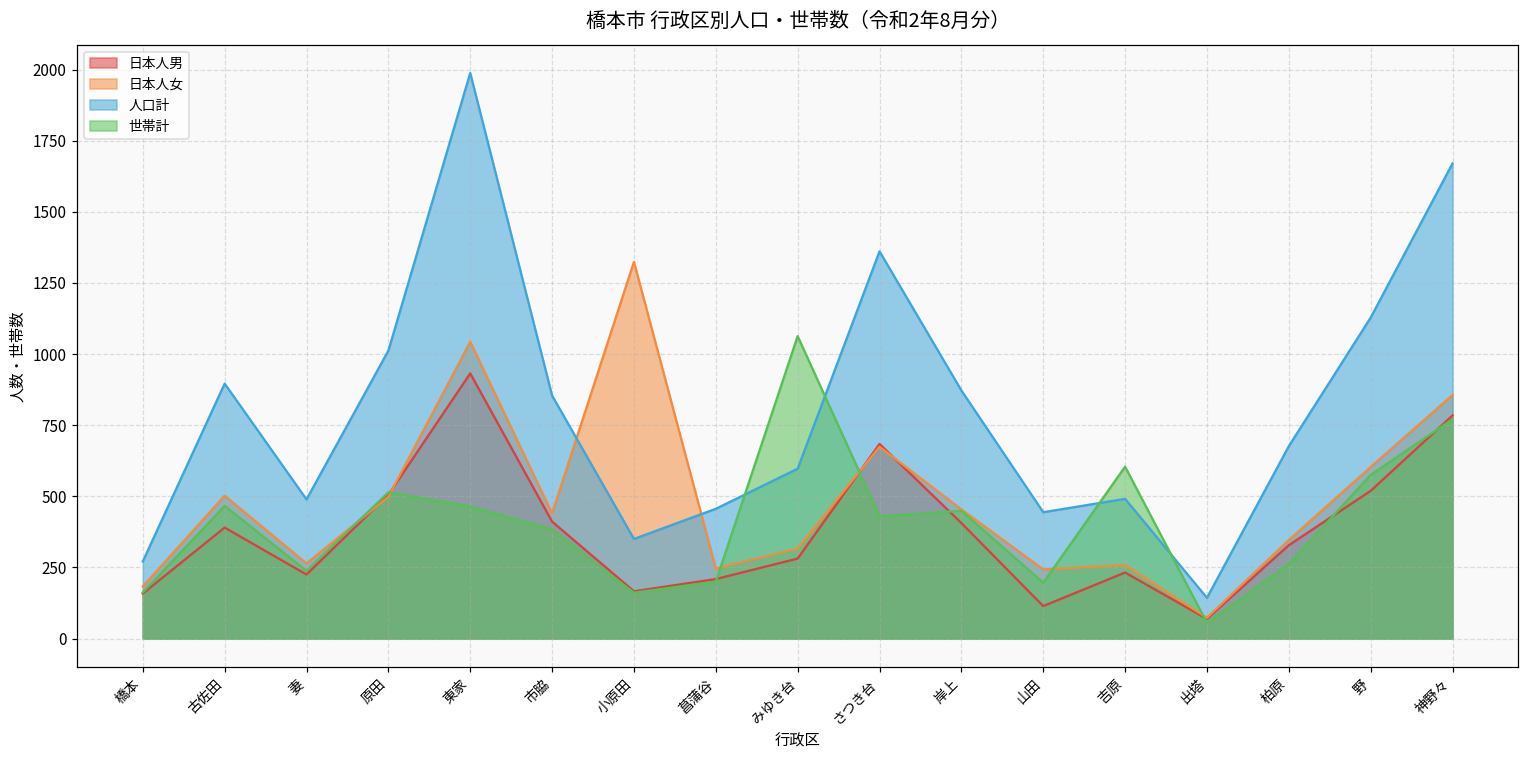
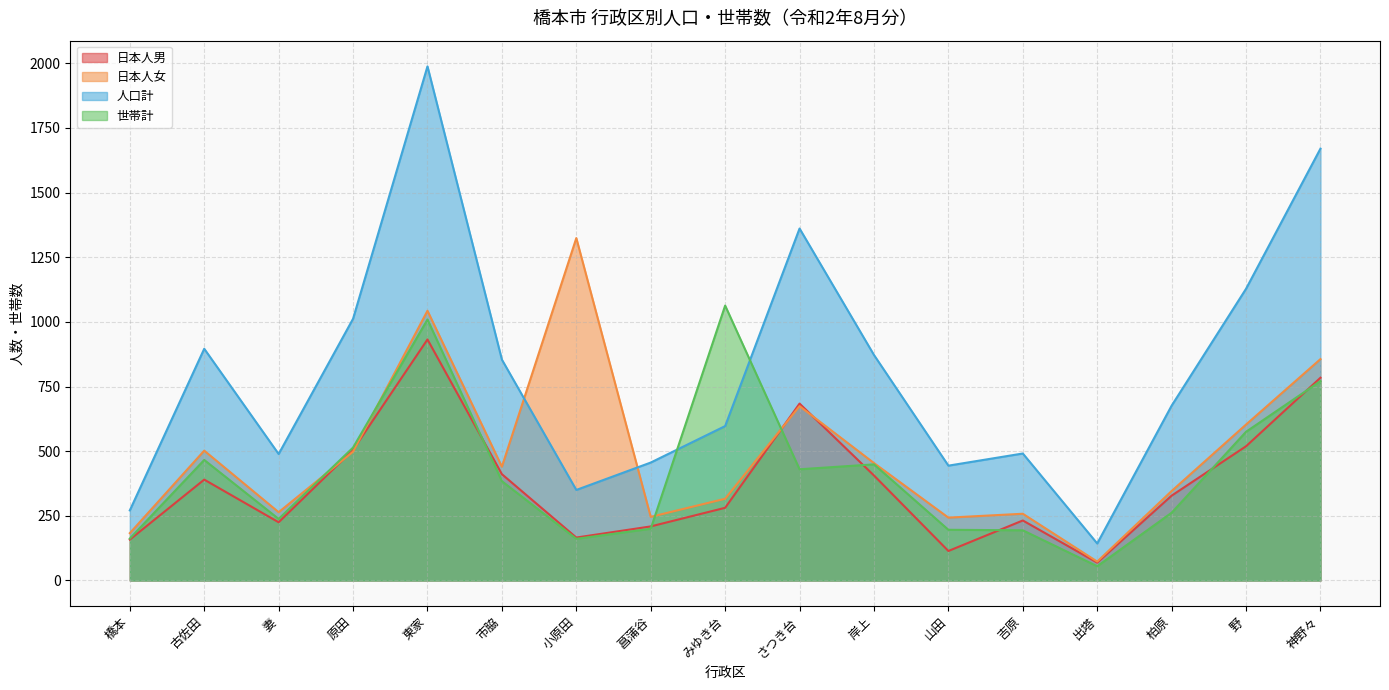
  {
    "日本人男": {
      "古佐田": 390,
      "妻": 230,
      "東家": 930,
      "市脇": 410,
      "みゆき台": 280,
      "さつき台": 680,
      "岸上": 410,
      "山田": 110,
      "吉原": 230,
      "柏原": 330,
      "野": 520,
      "神野々": 780
    },
    "日本人女": {
      "橋本": 180,
      "古佐田": 500,
      "妻": 260,
      "東家": 1040,
      "市脇": 440,
      "小原田": 1320,
      "菖蒲谷": 250,
      "みゆき台": 320,
      "さつき台": 670,
      "山田": 240,
      "吉原": 260,
      "柏原": 350,
      "野": 600,
      "神野々": 860
    },
    "人口計": {
      "橋本": 270,
      "古佐田": 900,
      "妻": 490,
      "原田": 1010,
      "東家": 1990,
      "市脇": 850,
      "小原田": 350,
      "菖蒲谷": 460,
      "みゆき台": 600,
      "さつき台": 1360,
      "岸上": 870,
      "山田": 440,
      "吉原": 490,
      "出塔": 140,
      "柏原": 680,
      "野": 1130,
      "神野々": 1670
    },
    "世帯計": {
      "古佐田": 470,
      "妻": 240,
-     "東家": 460,
+     "東家": 1010,
      "市脇": 380,
      "みゆき台": 1060,
      "さつき台": 430,
      "山田": 200,
-     "吉原": 600,
+     "吉原": 190,
      "出塔": 60,
      "柏原": 260,
      "野": 580,
      "神野々": 770
    }
  }
